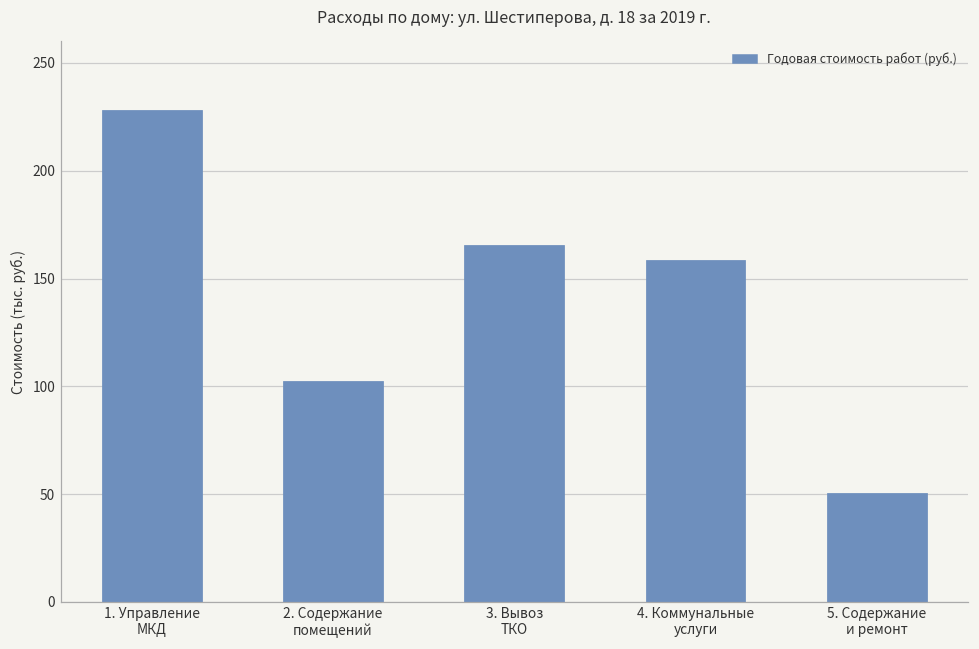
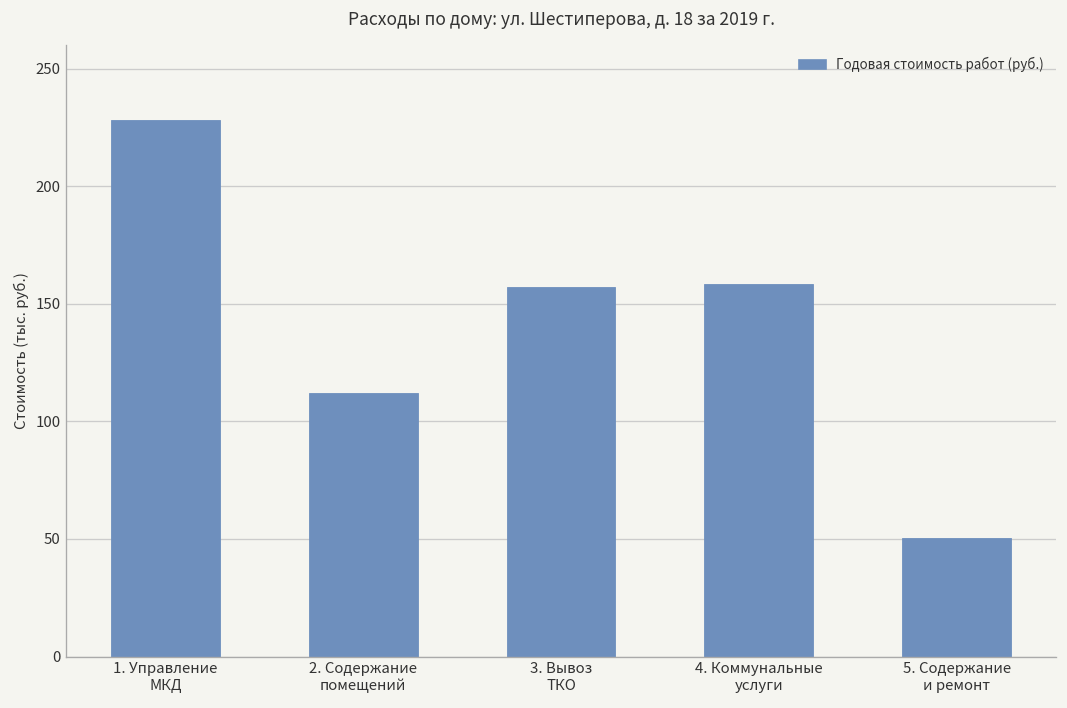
  {
    "1. Управление МКД": 228,
-   "2. Содержание помещений": 103,
-   "3. Вывоз ТКО": 165,
+   "2. Содержание помещений": 112,
+   "3. Вывоз ТКО": 157,
    "4. Коммунальные услуги": 159,
    "5. Содержание и ремонт": 50
  }
